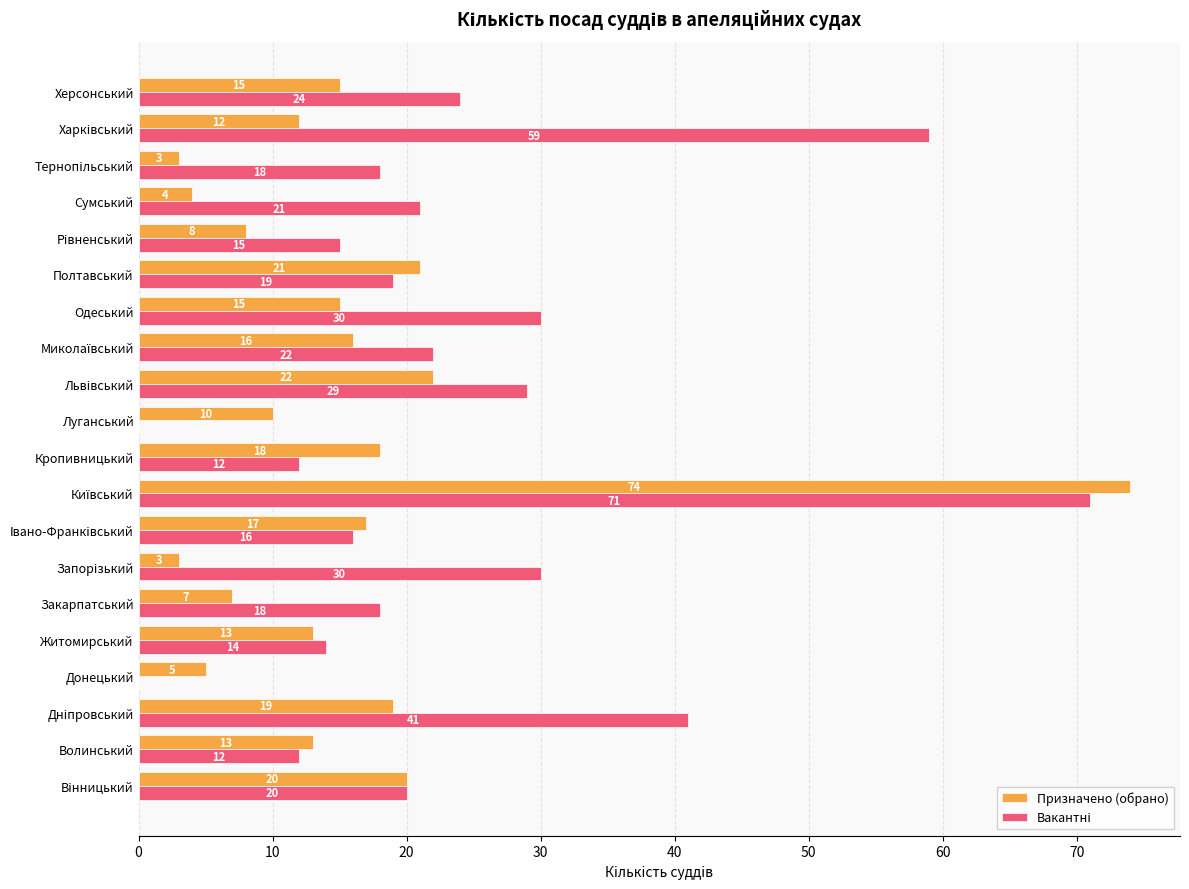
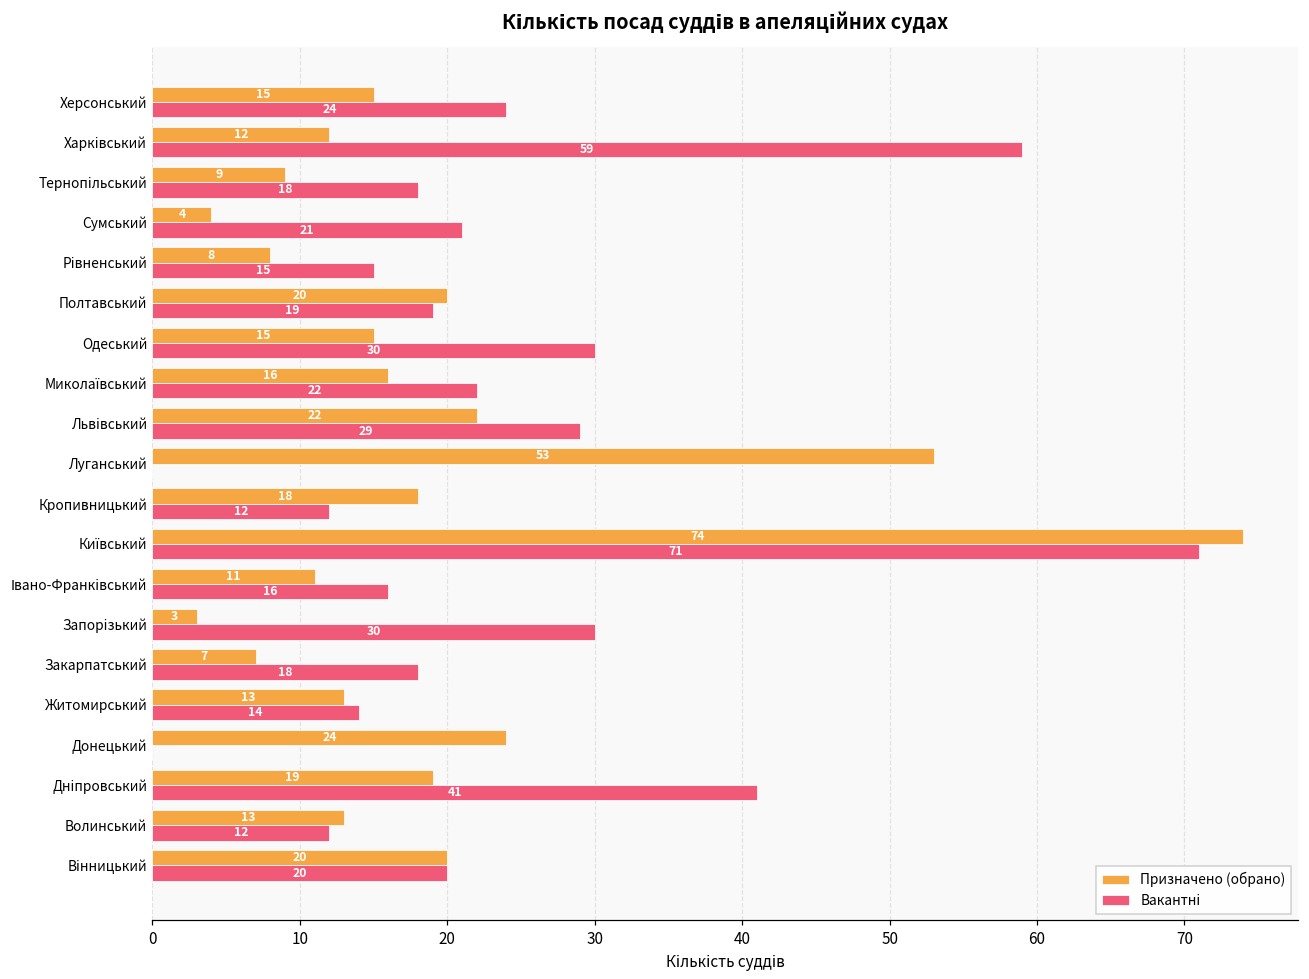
  {
    "Призначено (обрано)": {
      "Херсонський": 15,
      "Харківський": 12,
-     "Тернопільський": 3,
+     "Тернопільський": 9,
      "Сумський": 4,
      "Рівненський": 8,
-     "Полтавський": 21,
+     "Полтавський": 20,
      "Одеський": 15,
      "Миколаївський": 16,
      "Львівський": 22,
-     "Луганський": 10,
+     "Луганський": 53,
      "Кропивницький": 18,
      "Київський": 74,
-     "Івано-Франківський": 17,
+     "Івано-Франківський": 11,
      "Запорізький": 3,
      "Закарпатський": 7,
      "Житомирський": 13,
-     "Донецький": 5,
+     "Донецький": 24,
      "Дніпровський": 19,
      "Волинський": 13,
      "Вінницький": 20
    },
    "Вакантні": {
      "Херсонський": 24,
      "Харківський": 59,
      "Тернопільський": 18,
      "Сумський": 21,
      "Рівненський": 15,
      "Полтавський": 19,
      "Одеський": 30,
      "Миколаївський": 22,
      "Львівський": 29,
      "Кропивницький": 12,
      "Київський": 71,
      "Івано-Франківський": 16,
      "Запорізький": 30,
      "Закарпатський": 18,
      "Житомирський": 14,
      "Дніпровський": 41,
      "Волинський": 12,
      "Вінницький": 20
    }
  }
